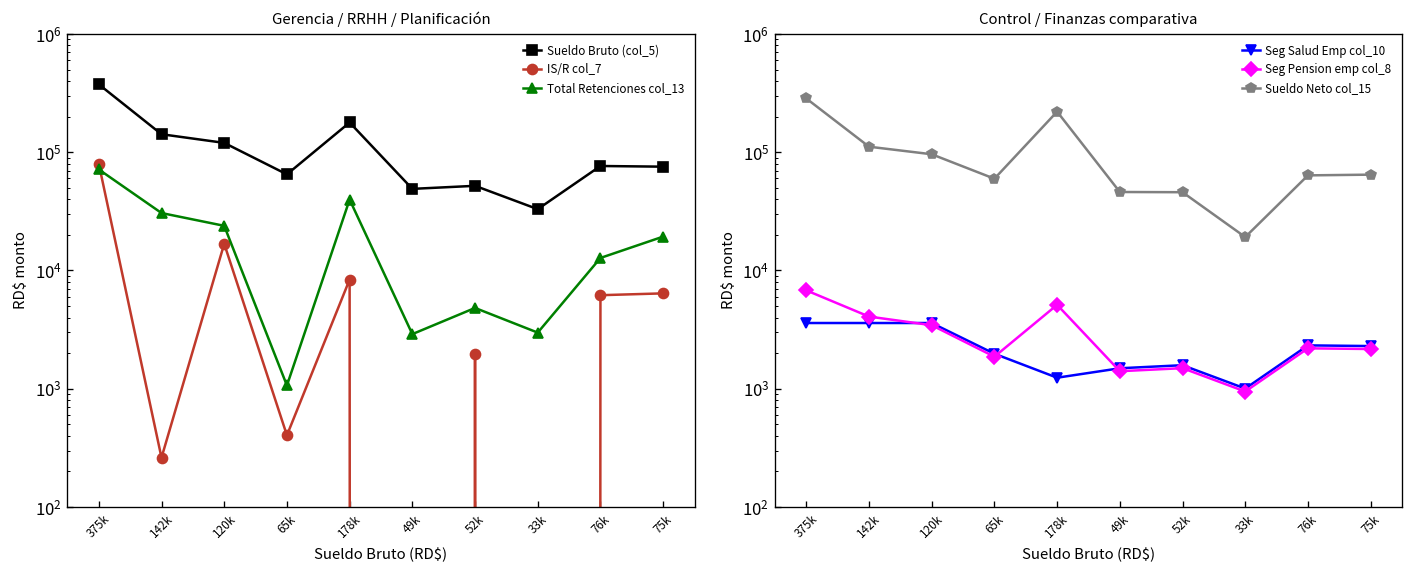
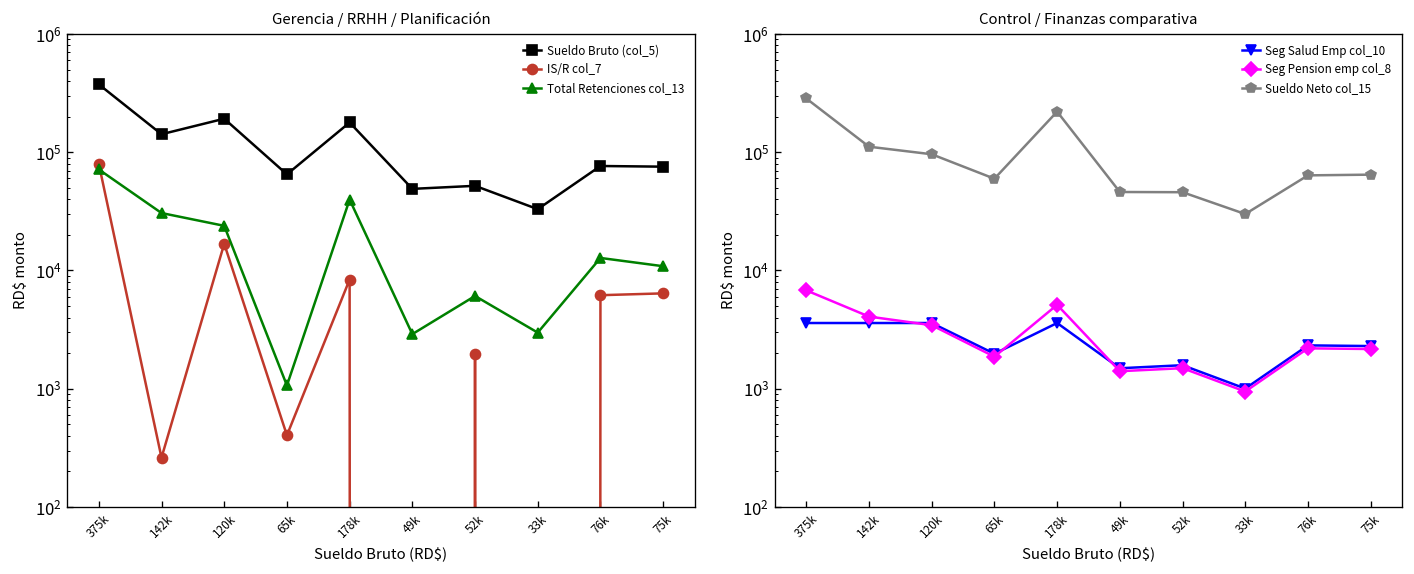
  {
    "Gerencia / RRHH / Planificación": {
      "Sueldo Bruto (col_5)": {
        "375k": 380000,
        "142k": 140000,
-       "120k": 120000,
+       "120k": 190000,
        "65k": 70000,
        "178k": 180000,
        "49k": 50000,
        "52k": 50000,
        "33k": 33000,
        "76k": 80000,
        "75k": 80000
      },
      "IS/R col_7": {
        "375k": 80000,
        "142k": 260,
        "120k": 17000,
        "65k": 400,
        "178k": 8000,
        "52k": 2000,
        "76k": 6000,
        "75k": 6000
      },
      "Total Retenciones col_13": {
        "375k": 70000,
        "142k": 31000,
        "120k": 24000,
        "65k": 1100,
        "178k": 40000,
        "49k": 2900,
-       "52k": 5000,
+       "52k": 6000,
        "33k": 3000,
        "76k": 13000,
-       "75k": 19000
+       "75k": 11000
      }
    },
    "Control / Finanzas comparativa": {
      "Seg Salud Emp col_10": {
        "375k": 3600,
        "142k": 3600,
-       "178k": 1200
+       "178k": 3600
      },
      "Seg Pension emp col_8": {
        "375k": 7000,
        "142k": 4100,
        "178k": 5000
      },
      "Sueldo Neto col_15": {
        "375k": 280000,
        "142k": 110000,
        "120k": 100000,
        "65k": 60000,
        "178k": 220000,
        "49k": 50000,
        "52k": 50000,
-       "33k": 19000,
+       "33k": 30000,
        "76k": 60000,
        "75k": 60000
      }
    }
  }
